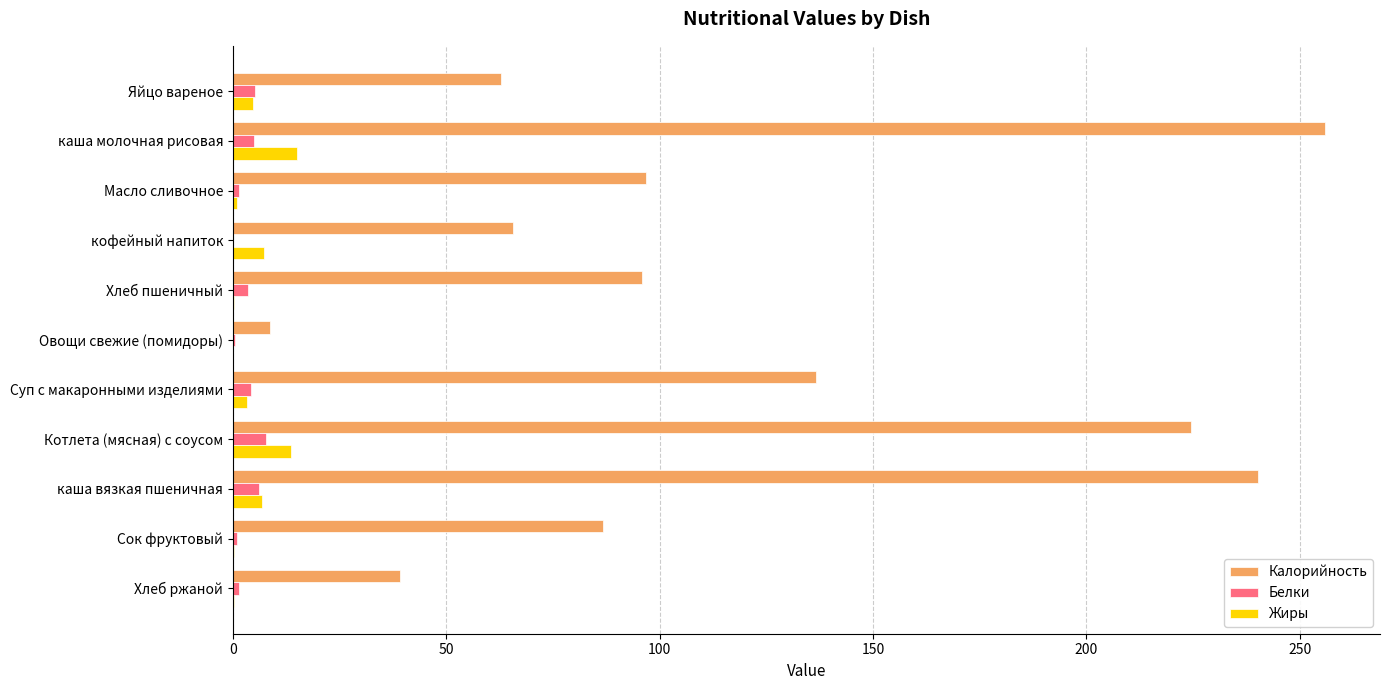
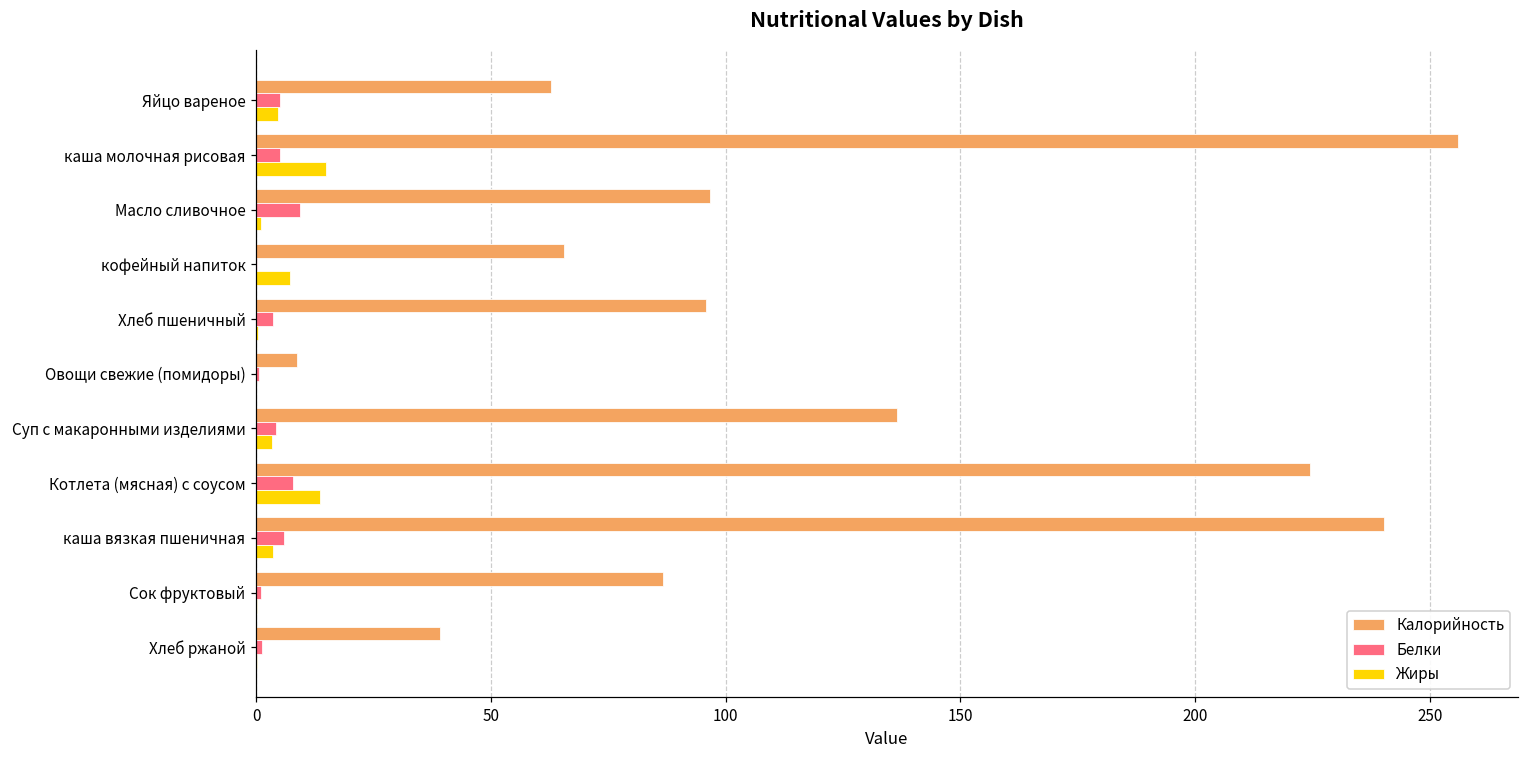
  {
    "Калорийность": {
      "Яйцо вареное": 63,
      "каша молочная рисовая": 256,
      "Масло сливочное": 97,
      "кофейный напиток": 66,
      "Хлеб пшеничный": 96,
      "Овощи свежие (помидоры)": 9,
      "Суп с макаронными изделиями": 137,
      "Котлета (мясная) с соусом": 225,
      "каша вязкая пшеничная": 240,
      "Сок фруктовый": 87,
      "Хлеб ржаной": 39
    },
    "Белки": {
      "Яйцо вареное": 5,
      "каша молочная рисовая": 5,
-     "Масло сливочное": 2,
+     "Масло сливочное": 9,
      "Хлеб пшеничный": 4,
      "Суп с макаронными изделиями": 4,
      "Котлета (мясная) с соусом": 8,
      "каша вязкая пшеничная": 6,
      "Сок фруктовый": 1,
      "Хлеб ржаной": 1
    },
    "Жиры": {
      "Яйцо вареное": 5,
      "каша молочная рисовая": 15,
      "Масло сливочное": 1,
      "кофейный напиток": 7,
      "Овощи свежие (помидоры)": 0,
      "Суп с макаронными изделиями": 3,
      "Котлета (мясная) с соусом": 14,
-     "каша вязкая пшеничная": 7
+     "каша вязкая пшеничная": 4
    }
  }
